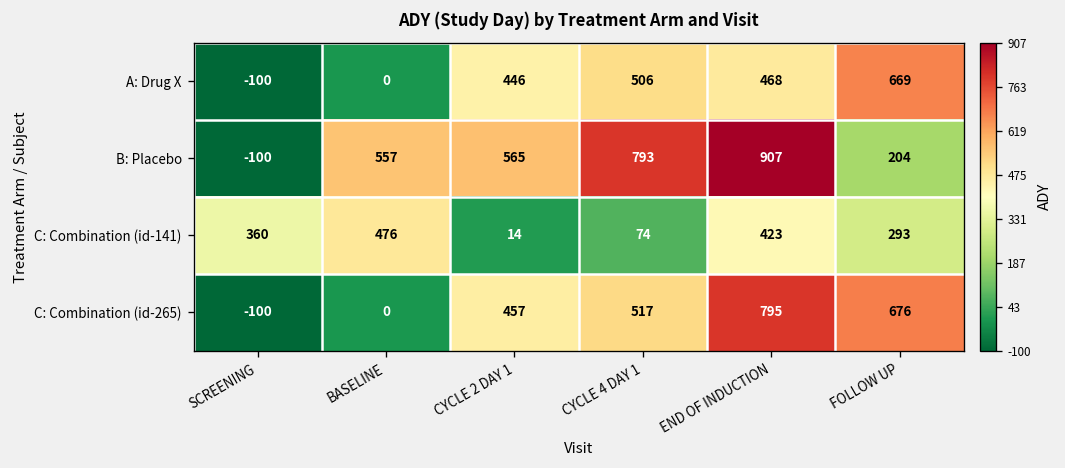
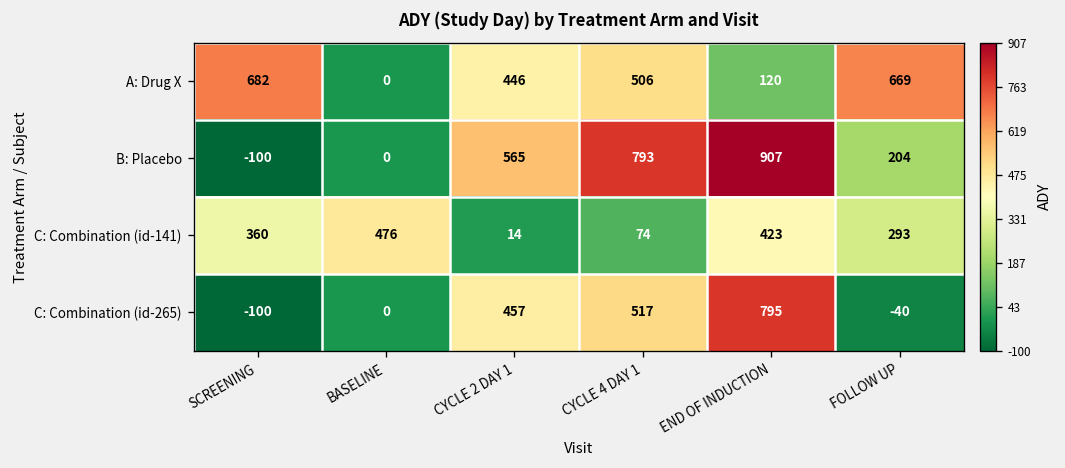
  {
    "A: Drug X": {
-     "SCREENING": -100,
+     "SCREENING": 682,
      "BASELINE": 0,
      "CYCLE 2 DAY 1": 446,
      "CYCLE 4 DAY 1": 506,
-     "END OF INDUCTION": 468,
+     "END OF INDUCTION": 120,
      "FOLLOW UP": 669
    },
    "B: Placebo": {
      "SCREENING": -100,
-     "BASELINE": 557,
+     "BASELINE": 0,
      "CYCLE 2 DAY 1": 565,
      "CYCLE 4 DAY 1": 793,
      "END OF INDUCTION": 907,
      "FOLLOW UP": 204
    },
    "C: Combination (id-141)": {
      "SCREENING": 360,
      "BASELINE": 476,
      "CYCLE 2 DAY 1": 14,
      "CYCLE 4 DAY 1": 74,
      "END OF INDUCTION": 423,
      "FOLLOW UP": 293
    },
    "C: Combination (id-265)": {
      "SCREENING": -100,
      "BASELINE": 0,
      "CYCLE 2 DAY 1": 457,
      "CYCLE 4 DAY 1": 517,
      "END OF INDUCTION": 795,
-     "FOLLOW UP": 676
+     "FOLLOW UP": -40
    }
  }
